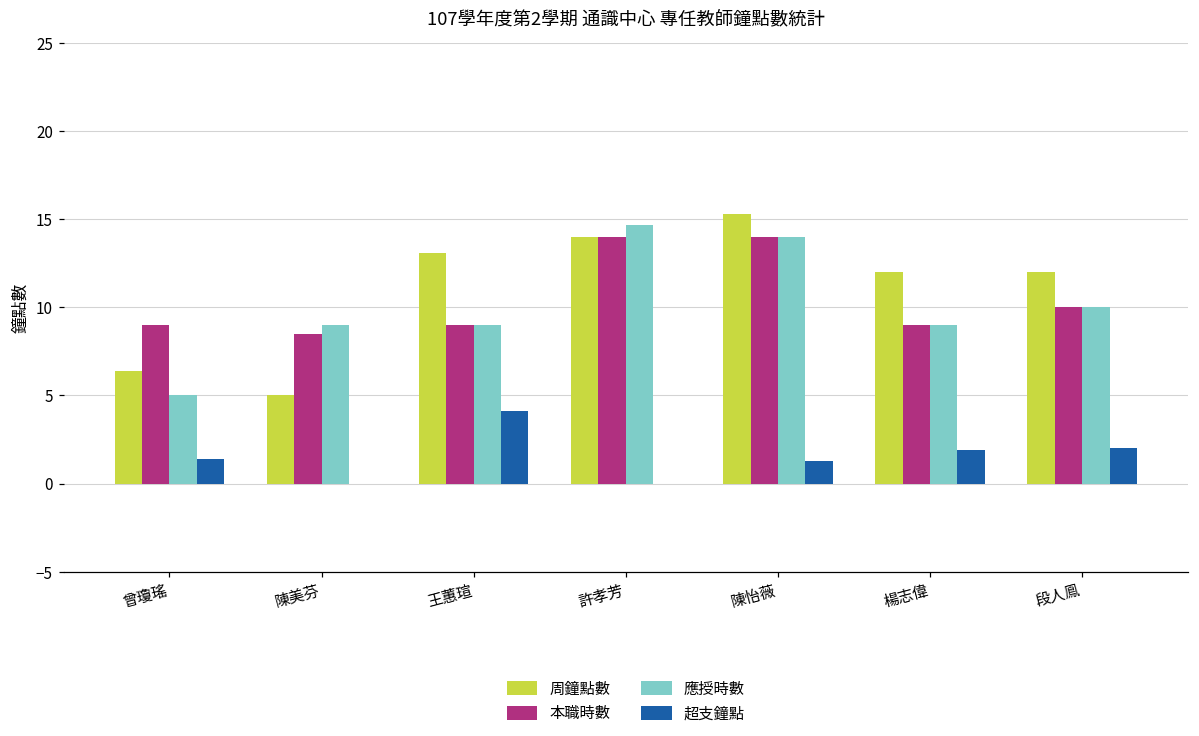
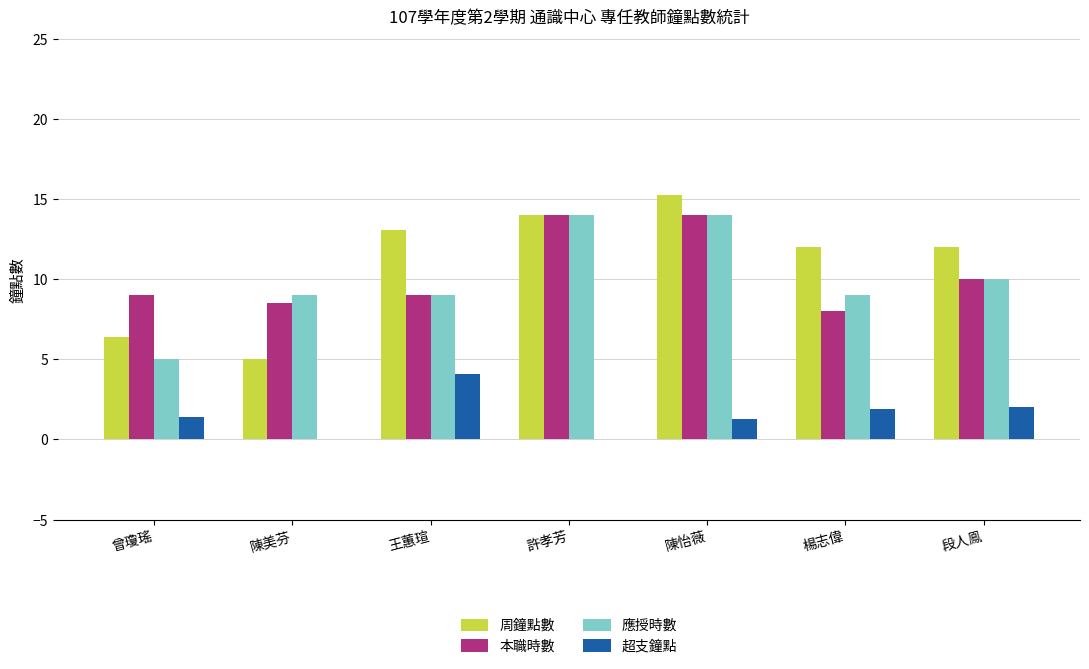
  {
    "周鐘點數": {
      "曾瓊瑤": 6.4,
      "陳美芬": 5.0,
      "王蕙瑄": 13.1,
      "許孝芳": 14.0,
      "陳怡薇": 15.3,
      "楊志偉": 12.0,
      "段人鳯": 12.0
    },
    "本職時數": {
      "曾瓊瑤": 9,
      "陳美芬": 8.5,
      "王蕙瑄": 9,
      "許孝芳": 14,
      "陳怡薇": 14,
-     "楊志偉": 9,
+     "楊志偉": 8,
      "段人鳯": 10
    },
    "應授時數": {
      "曾瓊瑤": 5.0,
      "陳美芬": 9.0,
      "王蕙瑄": 9.0,
-     "許孝芳": 14.7,
+     "許孝芳": 14.0,
      "陳怡薇": 14.0,
      "楊志偉": 9.0,
      "段人鳯": 10.0
    },
    "超支鐘點": {
      "曾瓊瑤": 1.4,
      "陳美芬": 0.0,
      "王蕙瑄": 4.1,
      "許孝芳": 0.0,
      "陳怡薇": 1.3,
      "楊志偉": 1.9,
      "段人鳯": 2.0
    }
  }
